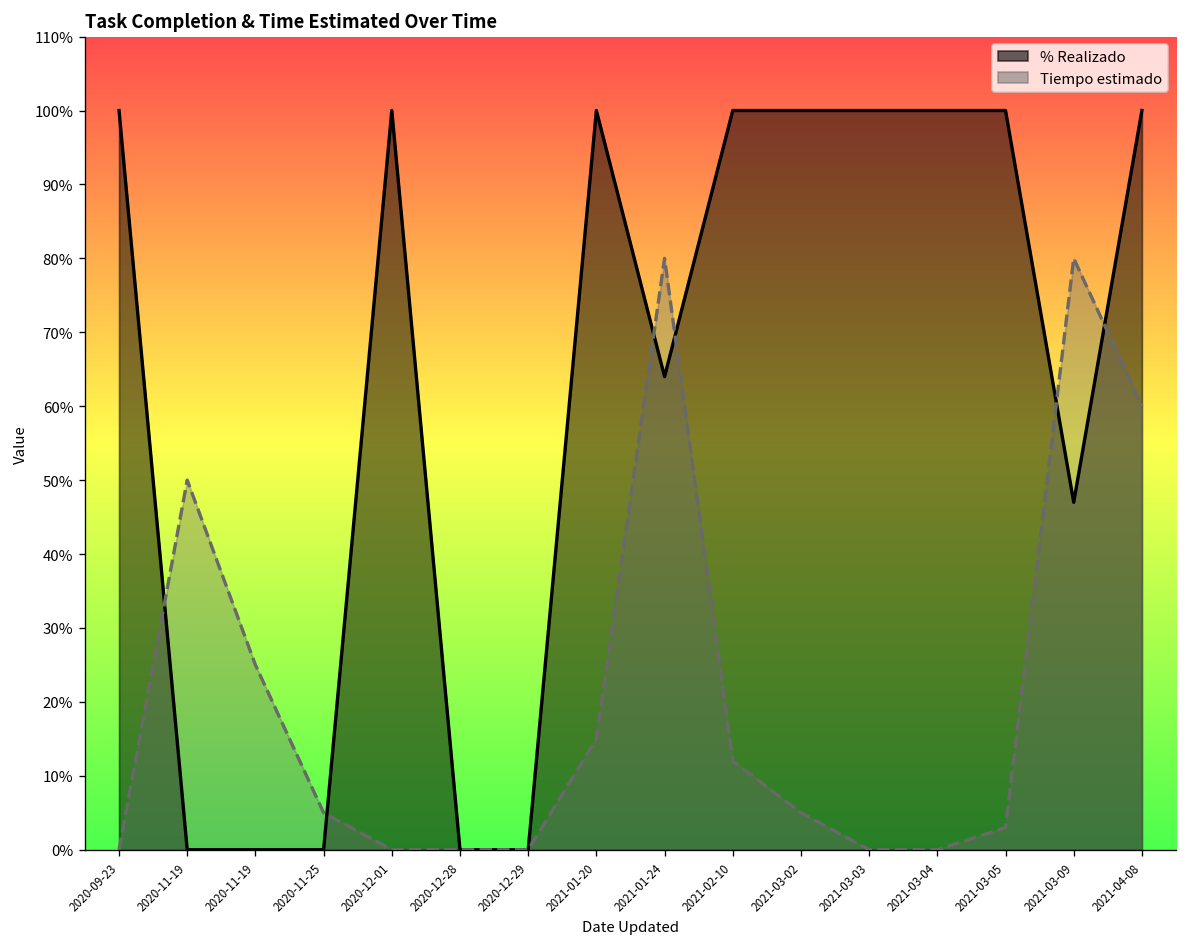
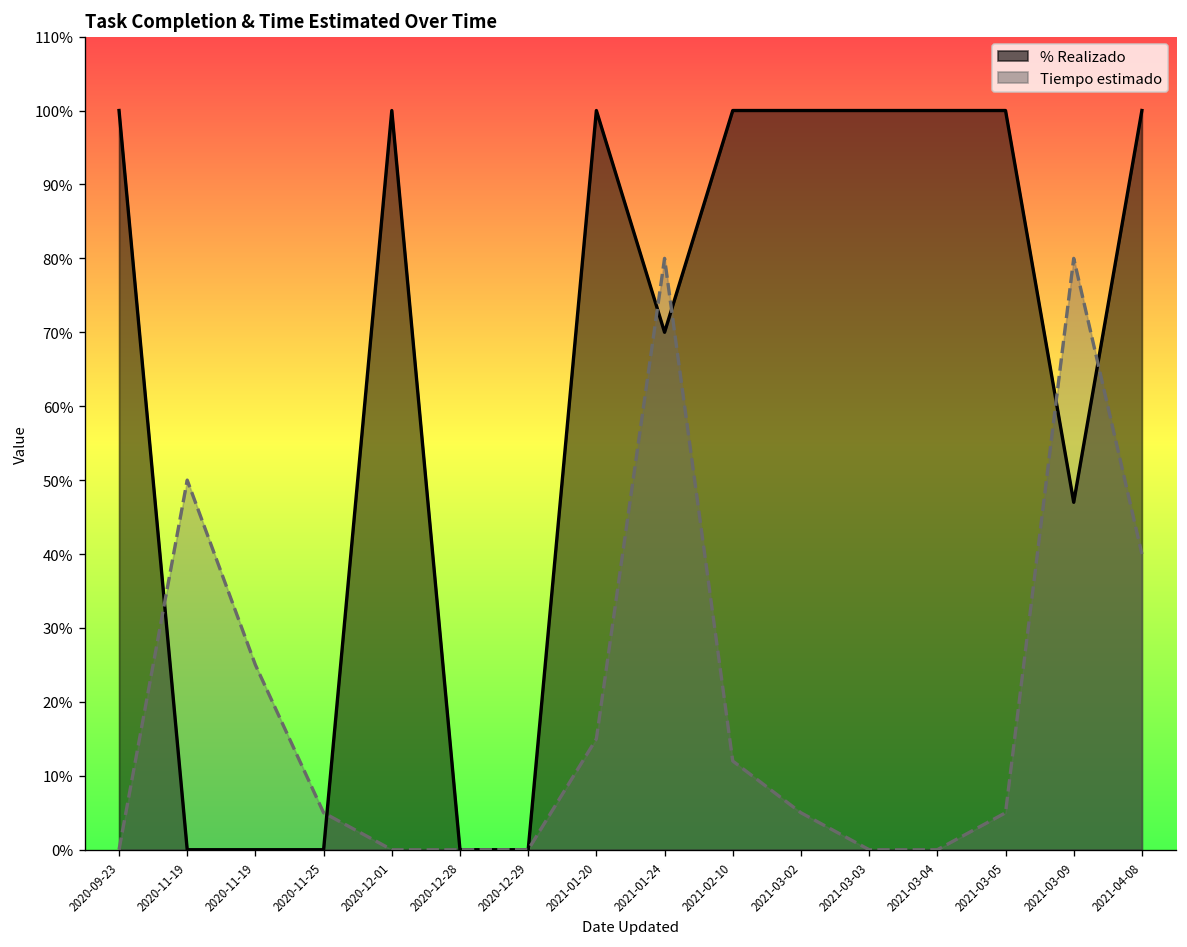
  {
    "% Realizado": {
      "2020-09-23": "100%",
      "2020-11-25": "0%",
      "2020-12-01": "100%",
      "2021-01-20": "100%",
-     "2021-01-24": "64%",
+     "2021-01-24": "70%",
      "2021-02-10": "100%",
      "2021-03-02": "100%",
      "2021-03-03": "100%",
      "2021-03-04": "100%",
      "2021-03-05": "100%",
      "2021-03-09": "47%",
      "2021-04-08": "100%"
    },
    "Tiempo estimado": {
      "2020-09-23": "0%",
      "2020-11-25": "5%",
      "2020-12-01": "0%",
      "2021-01-20": "15%",
      "2021-01-24": "80%",
      "2021-02-10": "12%",
      "2021-03-02": "5%",
      "2021-03-03": "0%",
      "2021-03-04": "0%",
-     "2021-03-05": "3%",
+     "2021-03-05": "5%",
      "2021-03-09": "80%",
-     "2021-04-08": "60%"
+     "2021-04-08": "40%"
    }
  }
